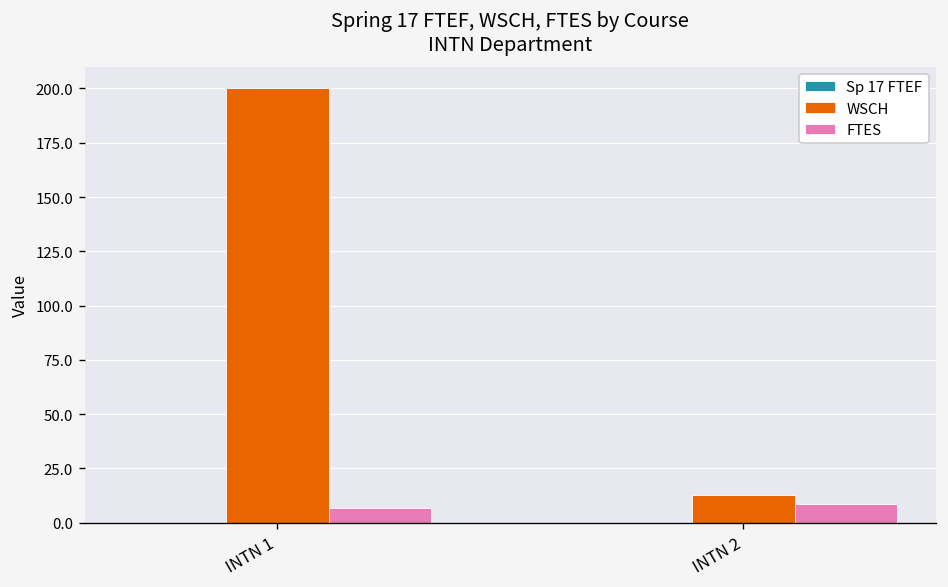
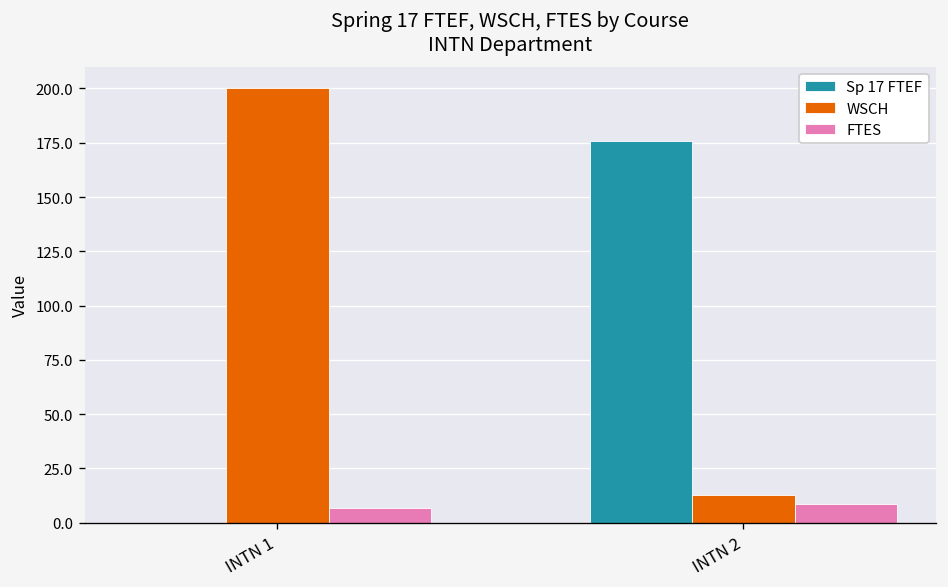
  {
    "Sp 17 FTEF": {
-     "INTN 2": 0
+     "INTN 2": 176
    },
    "WSCH": {
      "INTN 1": 200,
      "INTN 2": 13
    },
    "FTES": {
      "INTN 1": 7,
      "INTN 2": 8
    }
  }
